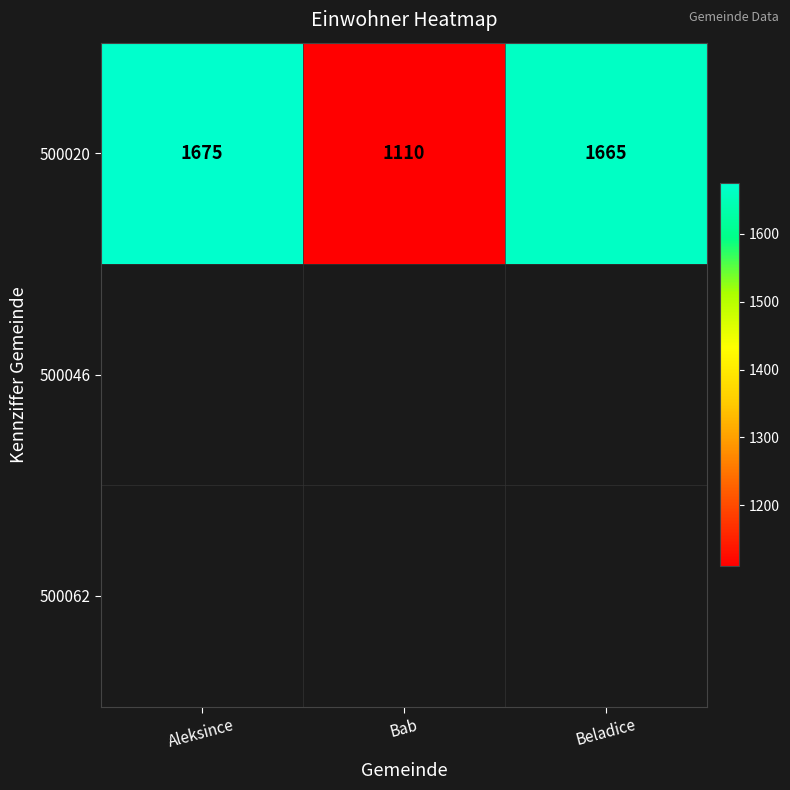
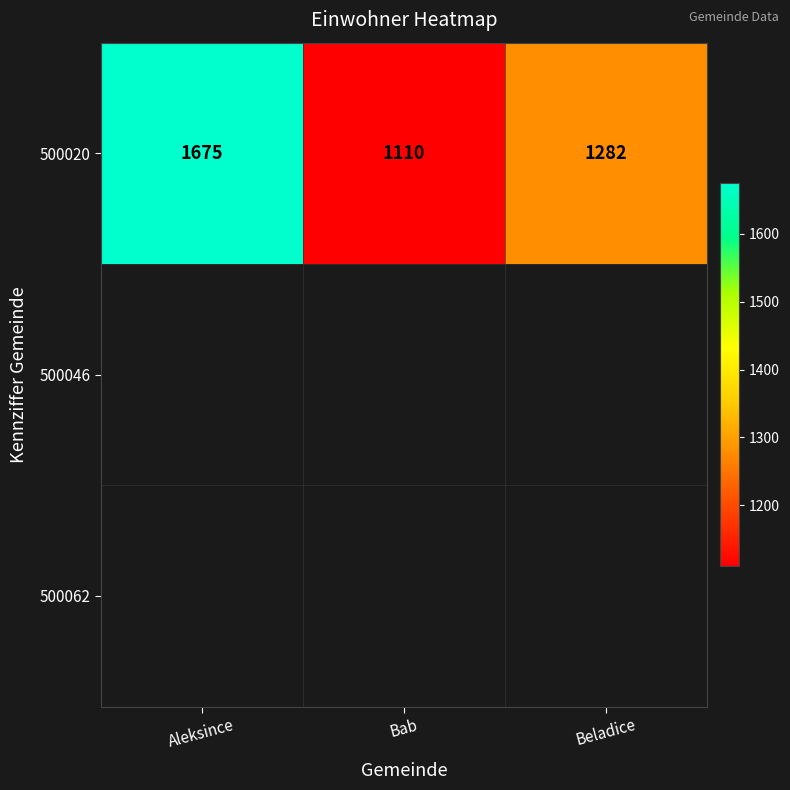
  {
    "500020": {
      "Aleksince": 1675,
      "Bab": 1110,
-     "Beladice": 1665
+     "Beladice": 1282
    }
  }
